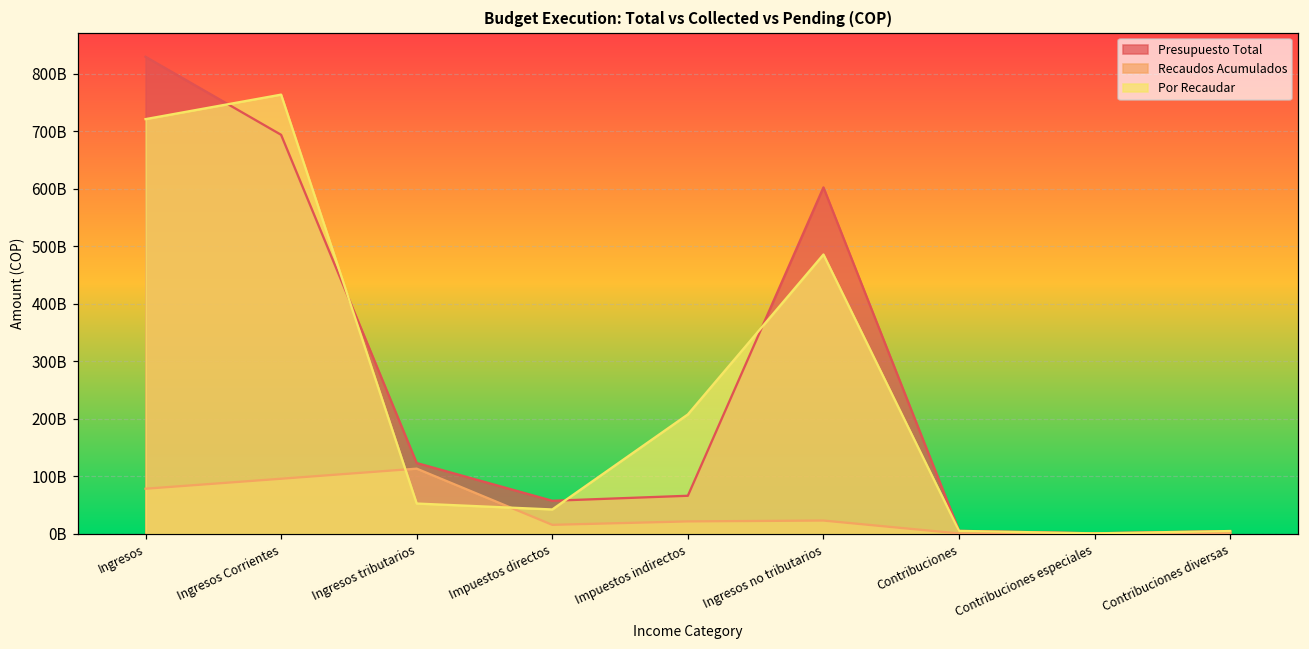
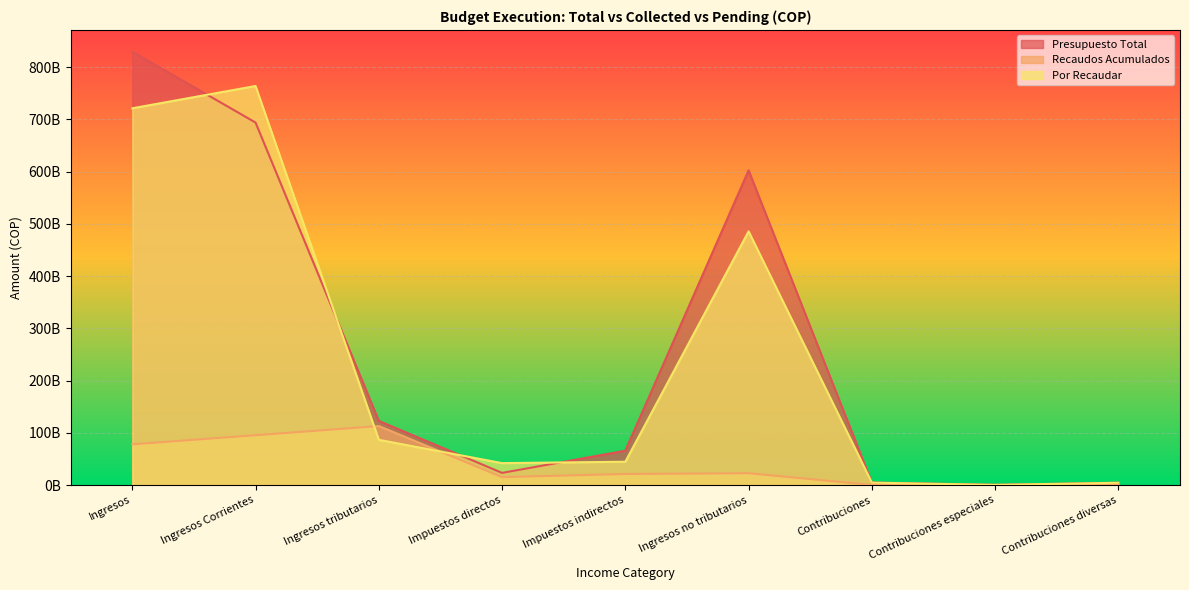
  {
    "Presupuesto Total": {
      "Ingresos": 830000000000,
      "Ingresos Corrientes": 690000000000,
      "Ingresos tributarios": 120000000000,
-     "Impuestos directos": 60000000000,
+     "Impuestos directos": 20000000000,
      "Impuestos indirectos": 70000000000,
      "Ingresos no tributarios": 600000000000
    },
    "Recaudos Acumulados": {
      "Ingresos": 80000000000,
      "Ingresos Corrientes": 100000000000,
      "Ingresos tributarios": 110000000000,
      "Impuestos directos": 20000000000,
      "Impuestos indirectos": 20000000000,
      "Ingresos no tributarios": 20000000000
    },
    "Por Recaudar": {
      "Ingresos": 720000000000,
      "Ingresos Corrientes": 760000000000,
-     "Ingresos tributarios": 50000000000,
+     "Ingresos tributarios": 90000000000,
      "Impuestos directos": 40000000000,
-     "Impuestos indirectos": 210000000000,
+     "Impuestos indirectos": 40000000000,
      "Ingresos no tributarios": 490000000000
    }
  }
